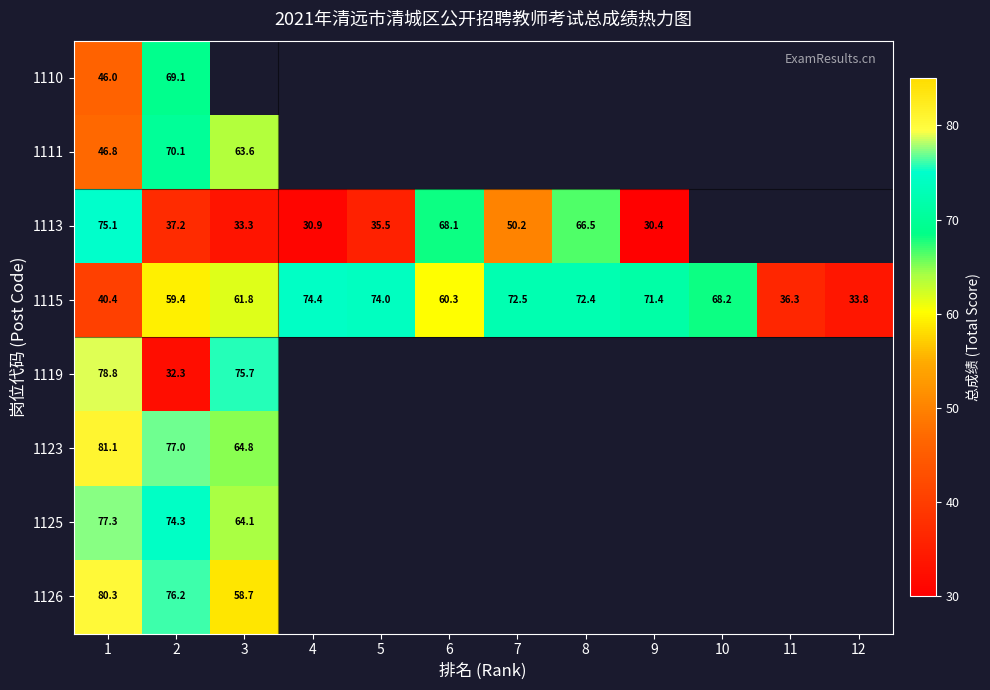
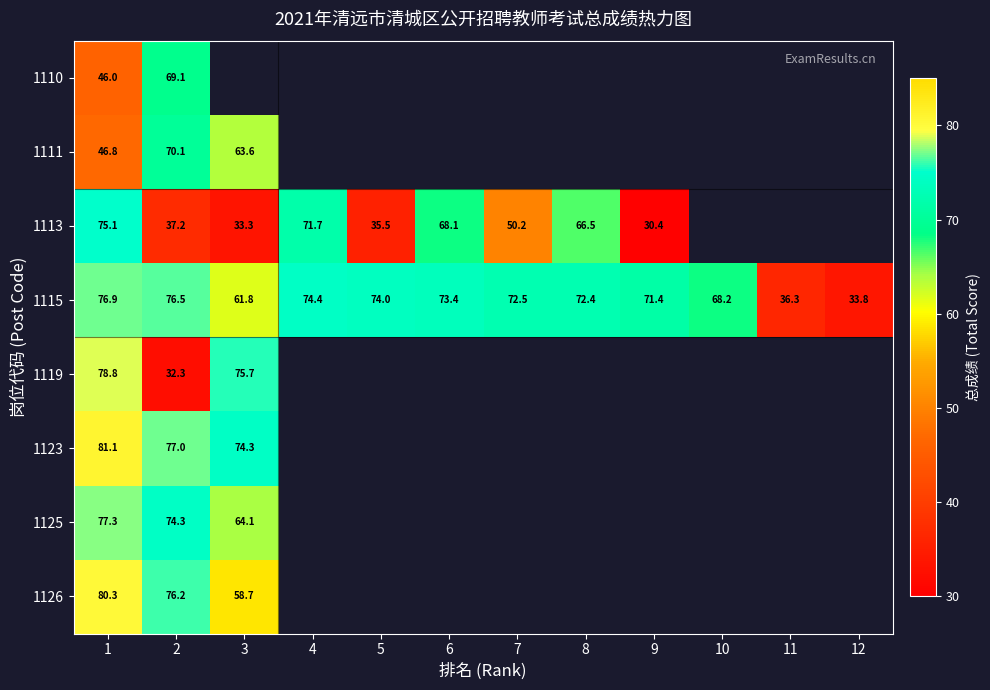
  {
    "1110": {
      "1": 46.0,
      "2": 69.1
    },
    "1111": {
      "1": 46.8,
      "2": 70.1,
      "3": 63.6
    },
    "1113": {
      "1": 75.1,
      "2": 37.2,
      "3": 33.3,
-     "4": 30.9,
+     "4": 71.7,
      "5": 35.5,
      "6": 68.1,
      "7": 50.2,
      "8": 66.5,
      "9": 30.4
    },
    "1115": {
-     "1": 40.4,
-     "2": 59.4,
+     "1": 76.9,
+     "2": 76.5,
      "3": 61.8,
      "4": 74.4,
      "5": 74.0,
-     "6": 60.3,
+     "6": 73.4,
      "7": 72.5,
      "8": 72.4,
      "9": 71.4,
      "10": 68.2,
      "11": 36.3,
      "12": 33.8
    },
    "1119": {
      "1": 78.8,
      "2": 32.3,
      "3": 75.7
    },
    "1123": {
      "1": 81.1,
      "2": 77.0,
-     "3": 64.8
+     "3": 74.3
    },
    "1125": {
      "1": 77.3,
      "2": 74.3,
      "3": 64.1
    },
    "1126": {
      "1": 80.3,
      "2": 76.2,
      "3": 58.7
    }
  }
